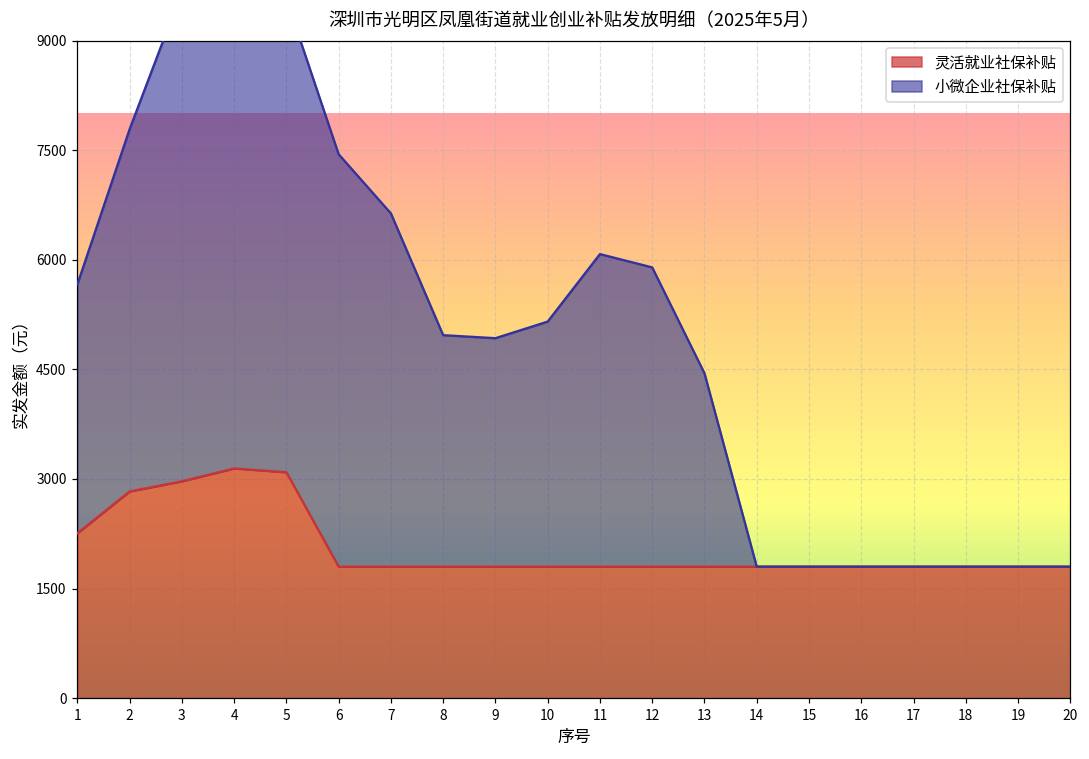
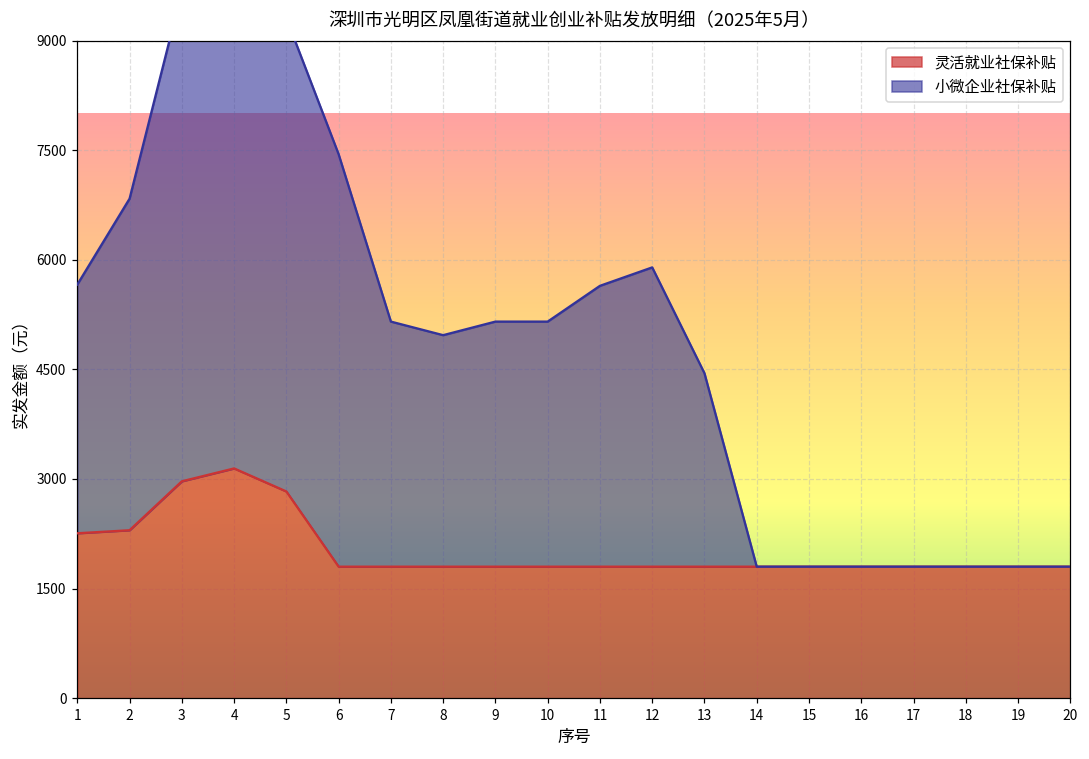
  {
    "灵活就业社保补贴": {
      "1": 2300,
-     "2": 2800,
+     "2": 2300,
      "3": 3000,
      "4": 3100,
-     "5": 3100,
+     "5": 2800,
      "6": 1800,
      "7": 1800,
      "8": 1800,
      "9": 1800,
      "10": 1800,
      "11": 1800,
      "12": 1800,
      "13": 1800
    },
    "小微企业社保补贴": {
      "1": 3400,
-     "2": 5000,
+     "2": 4500,
      "6": 5600,
-     "7": 4800,
+     "7": 3400,
      "8": 3200,
-     "9": 3100,
+     "9": 3400,
      "10": 3400,
-     "11": 4300,
+     "11": 3800,
      "12": 4100,
      "13": 2600
    }
  }
